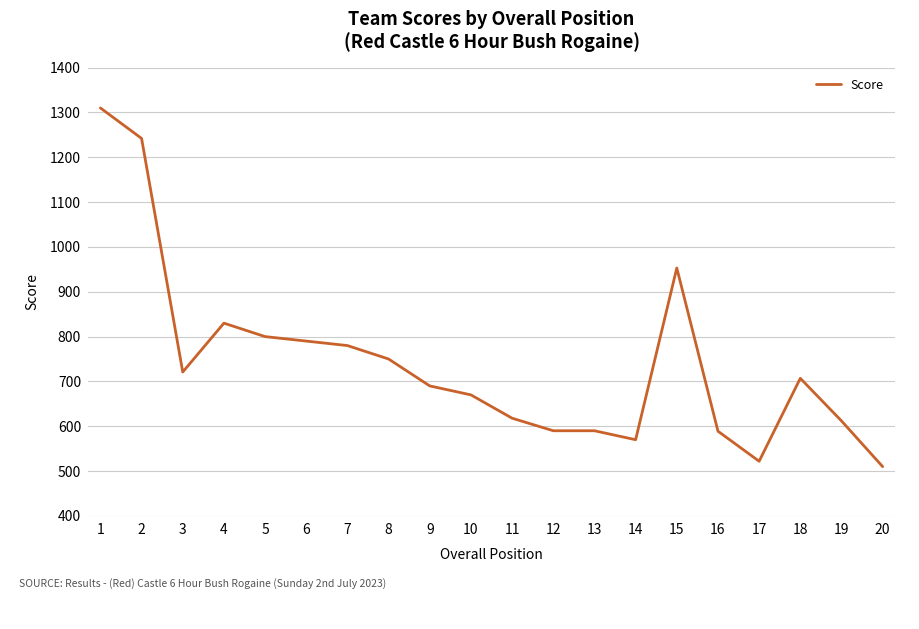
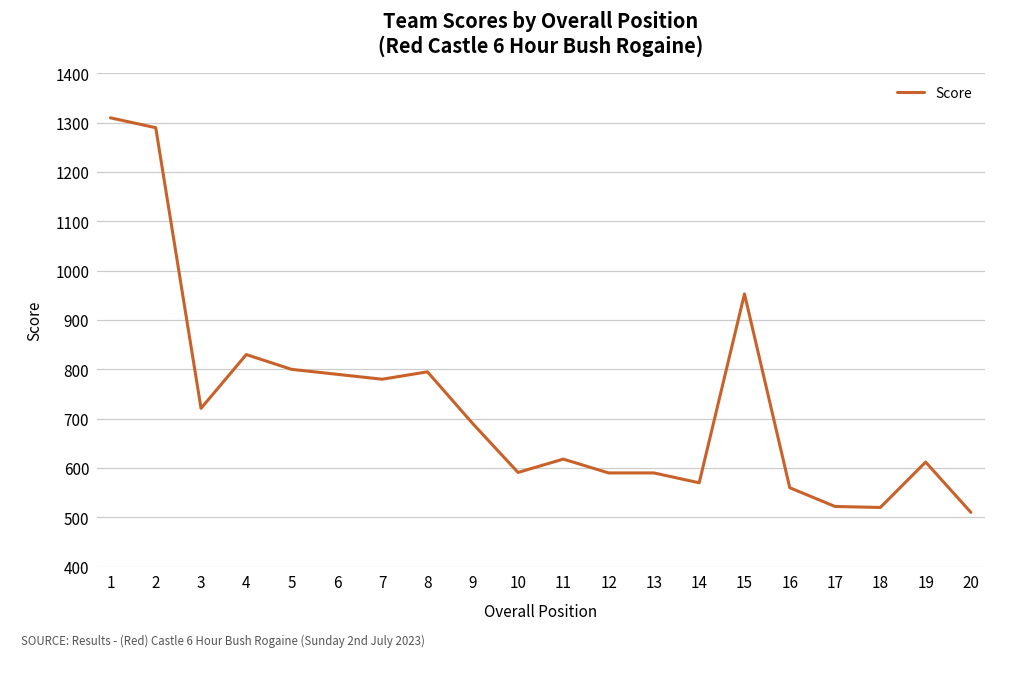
  {
    "1": 1310,
-   "2": 1240,
+   "2": 1290,
    "3": 720,
    "4": 830,
    "5": 800,
    "6": 790,
    "7": 780,
-   "8": 750,
+   "8": 800,
    "9": 690,
-   "10": 670,
+   "10": 590,
    "11": 620,
    "12": 590,
    "13": 590,
    "14": 570,
    "15": 950,
-   "16": 590,
+   "16": 560,
    "17": 520,
-   "18": 710,
+   "18": 520,
    "19": 610,
    "20": 510
  }
